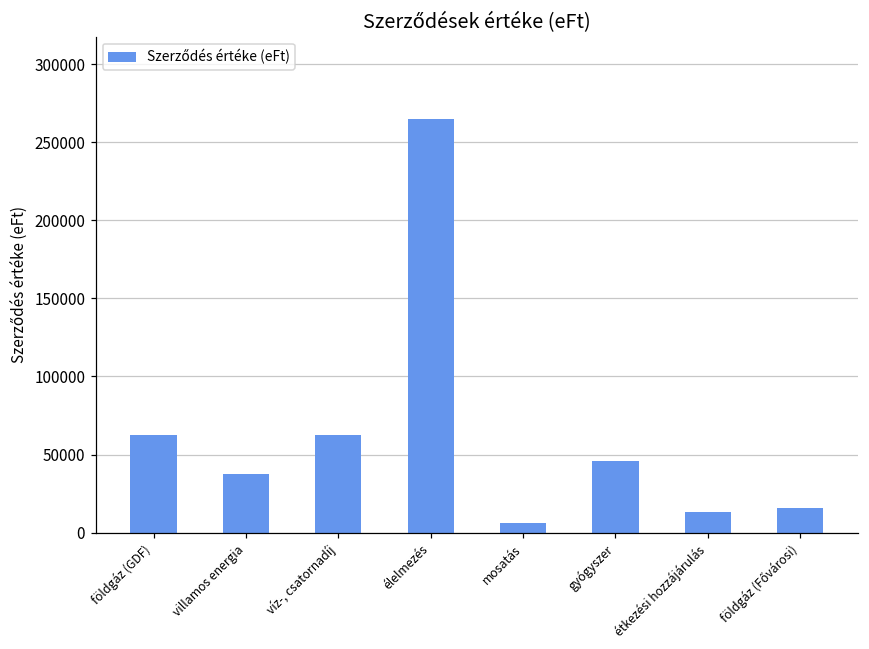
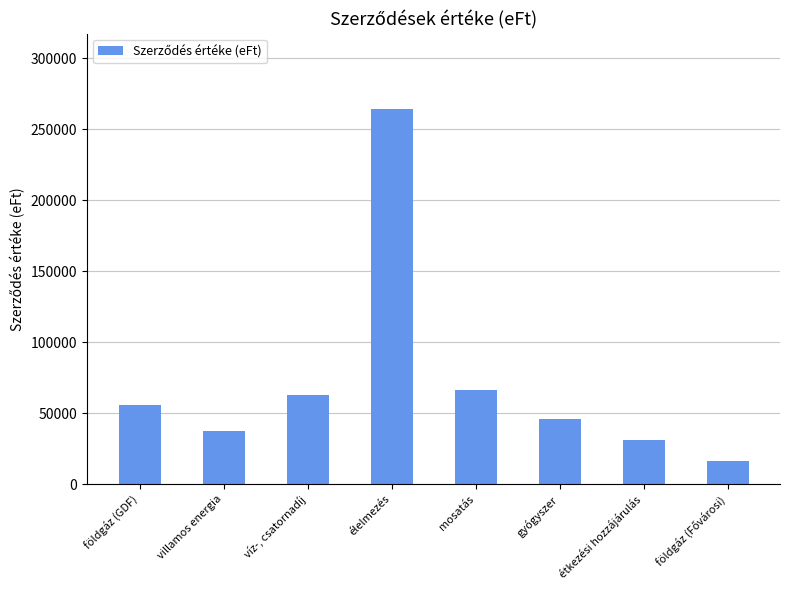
  {
-   "földgáz (GDF)": 63000,
+   "földgáz (GDF)": 56000,
    "villamos energia": 38000,
    "víz-, csatornadíj": 63000,
    "élelmezés": 265000,
-   "mosatás": 6000,
+   "mosatás": 66000,
    "gyógyszer": 46000,
-   "étkezési hozzájárulás": 13000,
+   "étkezési hozzájárulás": 31000,
    "földgáz (Fővárosi)": 16000
  }
